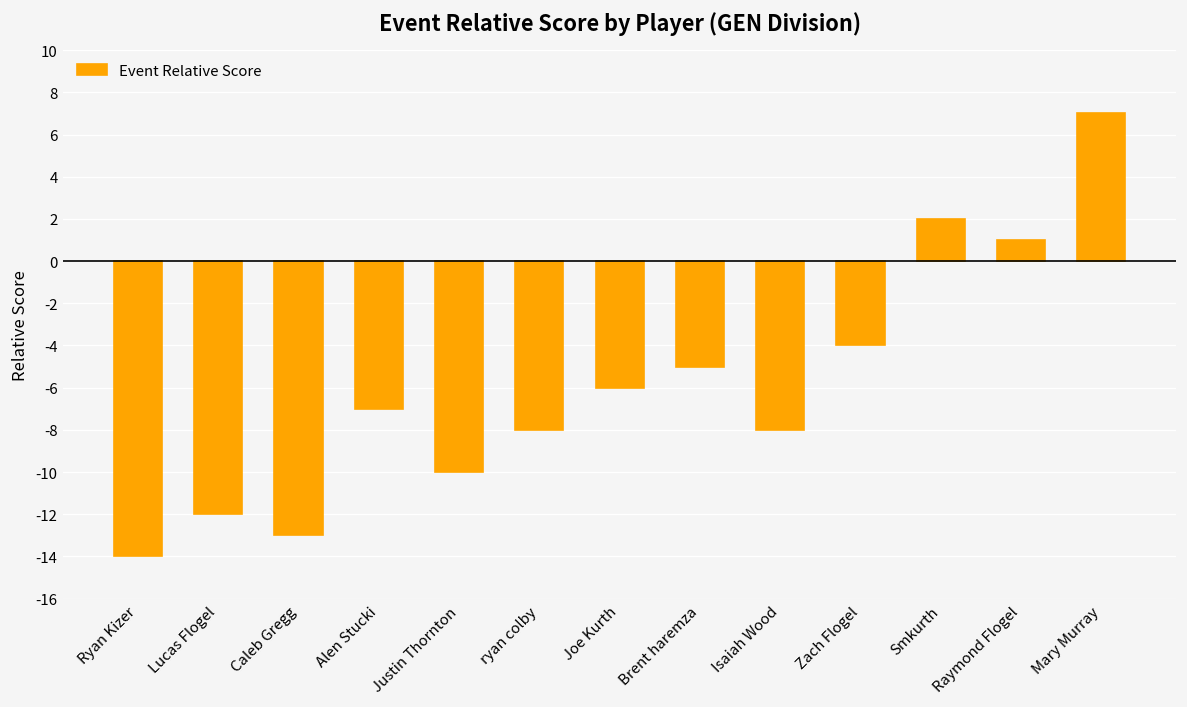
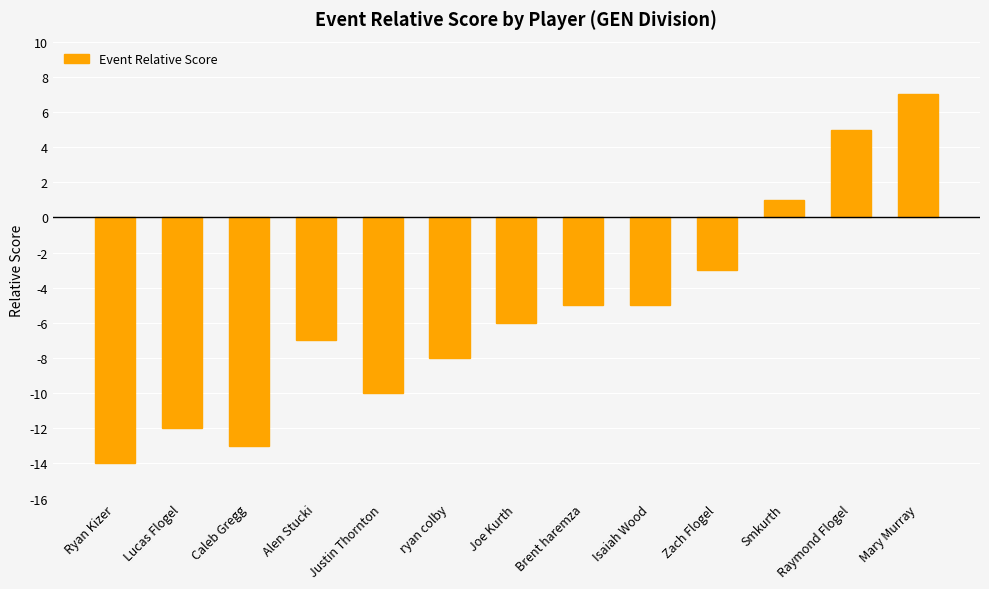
  {
    "Ryan Kizer": -14,
    "Lucas Flogel": -12,
    "Caleb Gregg": -13,
    "Alen Stucki": -7,
    "Justin Thornton": -10,
    "ryan colby": -8,
    "Joe Kurth": -6,
    "Brent haremza": -5,
-   "Isaiah Wood": -8,
-   "Zach Flogel": -4,
-   "Smkurth": 2,
-   "Raymond Flogel": 1,
+   "Isaiah Wood": -5,
+   "Zach Flogel": -3,
+   "Smkurth": 1,
+   "Raymond Flogel": 5,
    "Mary Murray": 7
  }
